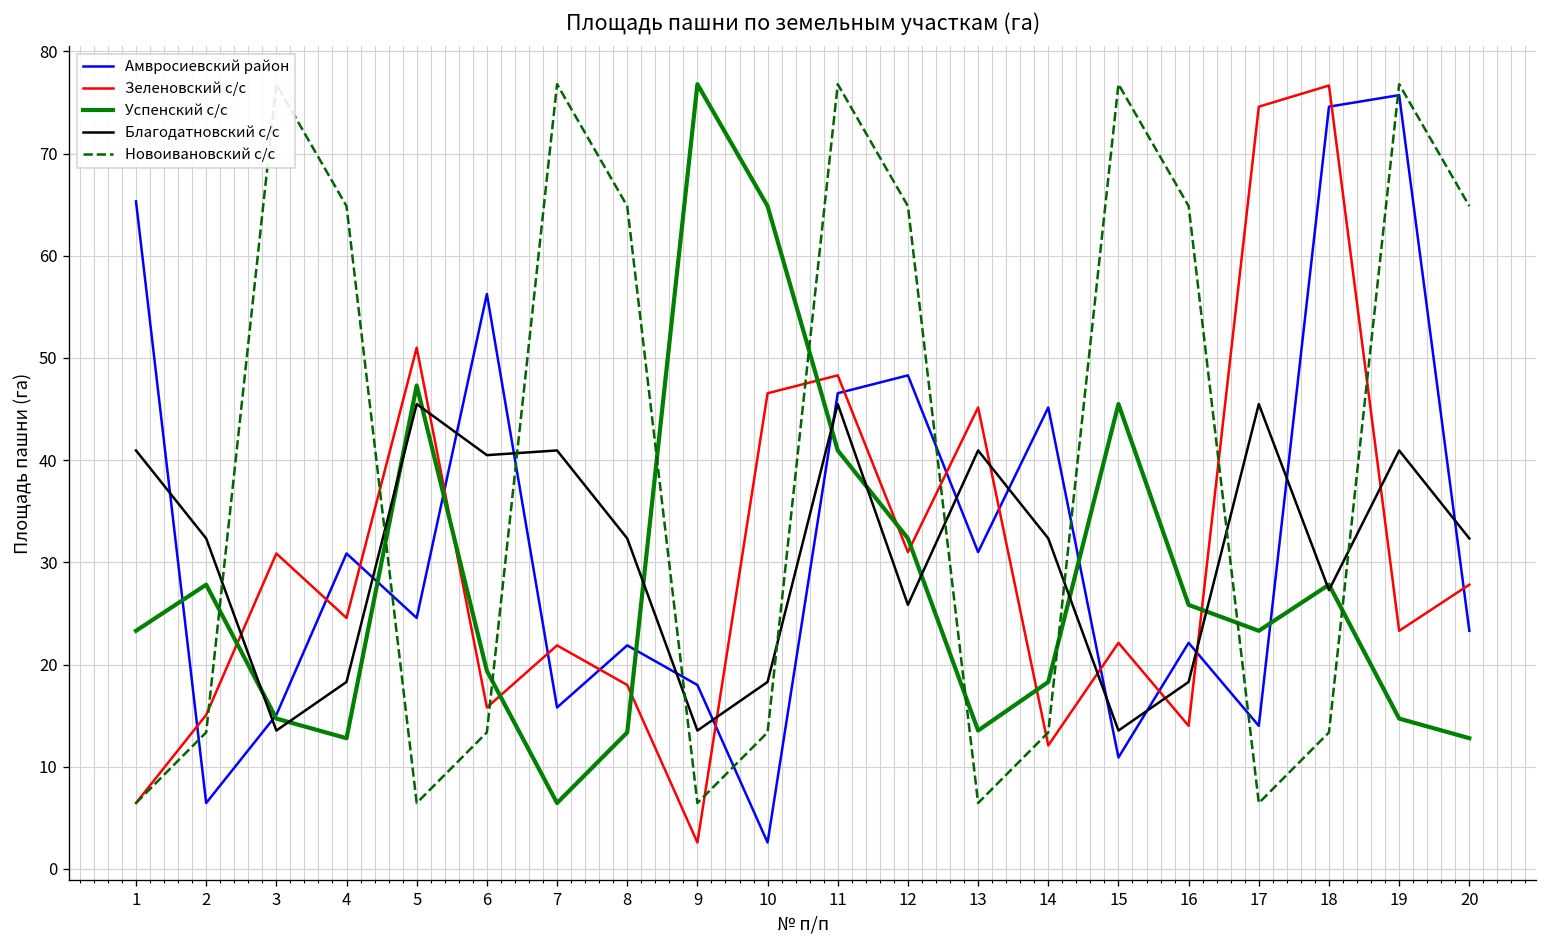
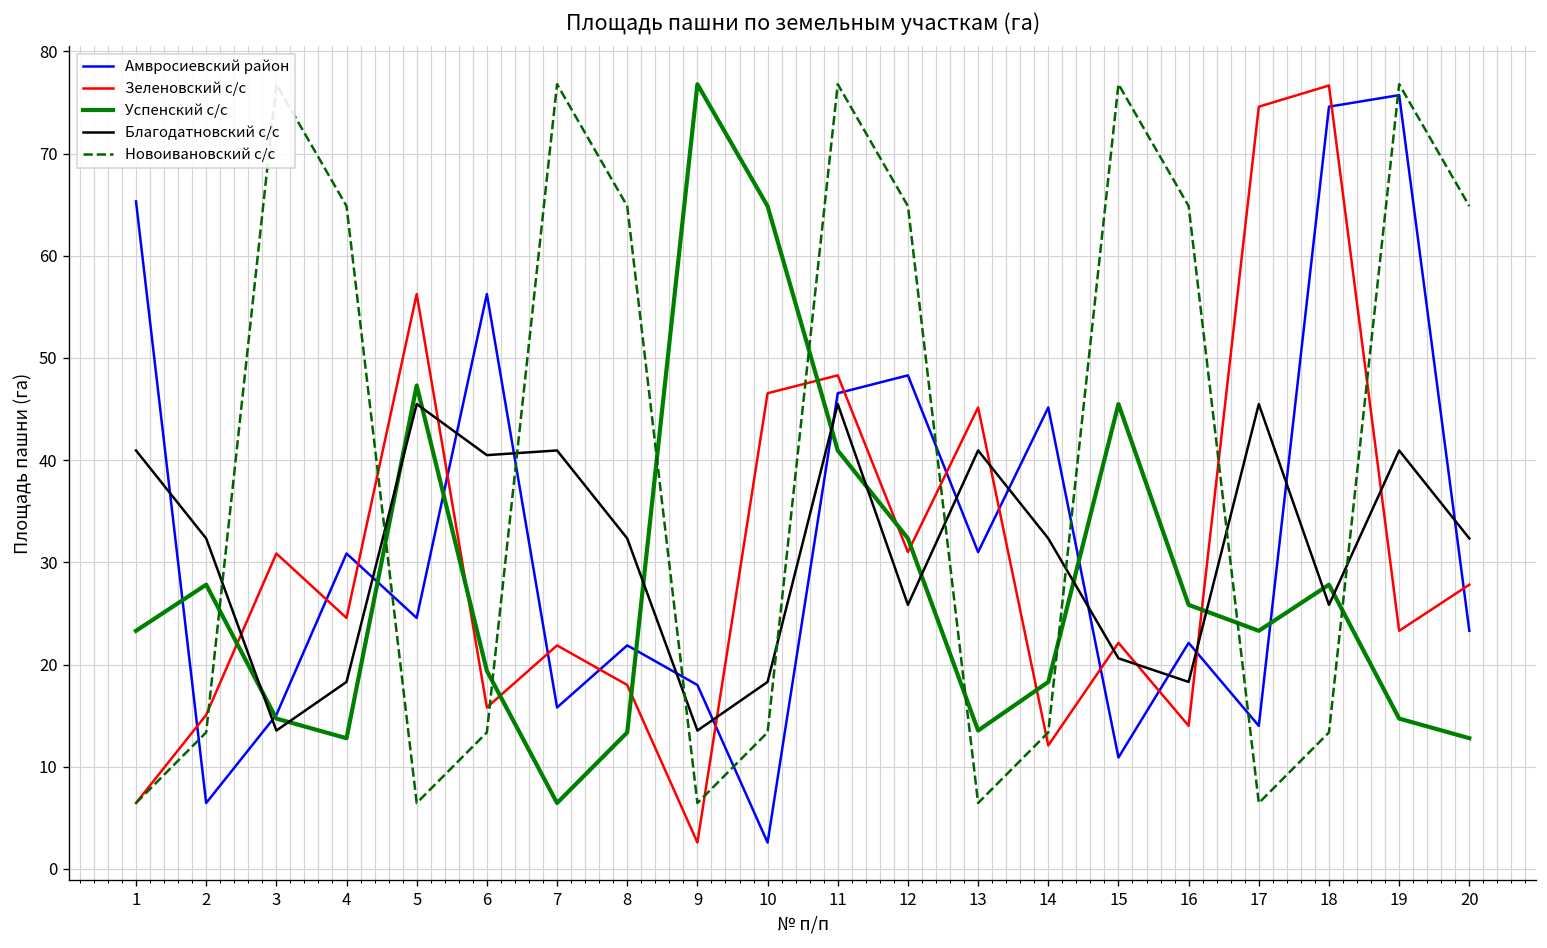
  {
    "Амвросиевский район": {
      "1": 65,
      "2": 6,
      "3": 15,
      "4": 31,
      "5": 25,
      "6": 56,
      "7": 16,
      "8": 22,
      "9": 18,
      "10": 3,
      "11": 47,
      "12": 48,
      "13": 31,
      "14": 45,
      "15": 11,
      "16": 22,
      "17": 14,
      "18": 75,
      "19": 76,
      "20": 23
    },
    "Зеленовский с/с": {
      "2": 15,
      "3": 31,
      "4": 25,
-     "5": 51,
+     "5": 56,
      "6": 16,
      "7": 22,
      "8": 18,
      "9": 3,
      "10": 47,
      "11": 48,
      "12": 31,
      "13": 45,
      "14": 12,
      "15": 22,
      "16": 14,
      "17": 75,
      "18": 77,
      "19": 23,
      "20": 28
    },
    "Благодатновский с/с": {
      "1": 41,
      "2": 32,
      "3": 14,
      "4": 18,
      "5": 45,
      "6": 40,
      "7": 41,
      "8": 32,
      "9": 14,
      "10": 18,
      "11": 45,
      "12": 26,
      "13": 41,
      "14": 32,
-     "15": 14,
+     "15": 21,
      "16": 18,
      "17": 45,
-     "18": 27,
+     "18": 26,
      "19": 41,
      "20": 32
    }
  }
